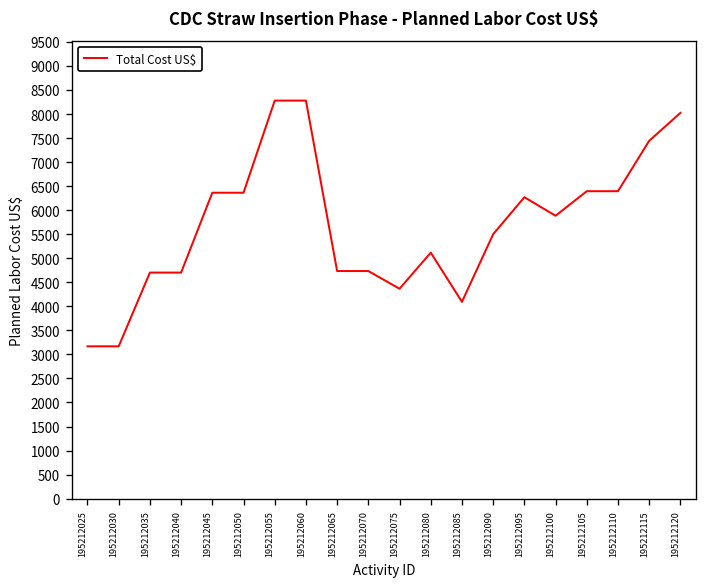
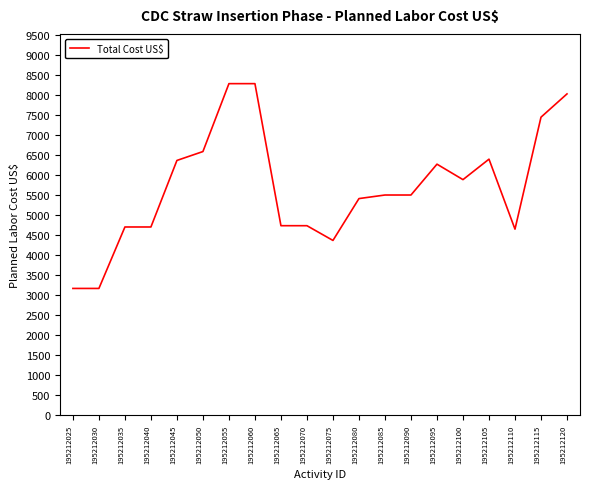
  {
    "195212025": 3200,
    "195212030": 3200,
    "195212035": 4700,
    "195212040": 4700,
    "195212045": 6400,
-   "195212050": 6400,
+   "195212050": 6600,
    "195212055": 8300,
    "195212060": 8300,
    "195212065": 4700,
    "195212070": 4700,
    "195212075": 4400,
-   "195212080": 5100,
-   "195212085": 4100,
+   "195212080": 5400,
+   "195212085": 5500,
    "195212090": 5500,
    "195212095": 6300,
    "195212100": 5900,
    "195212105": 6400,
-   "195212110": 6400,
+   "195212110": 4600,
    "195212115": 7400,
    "195212120": 8000
  }
